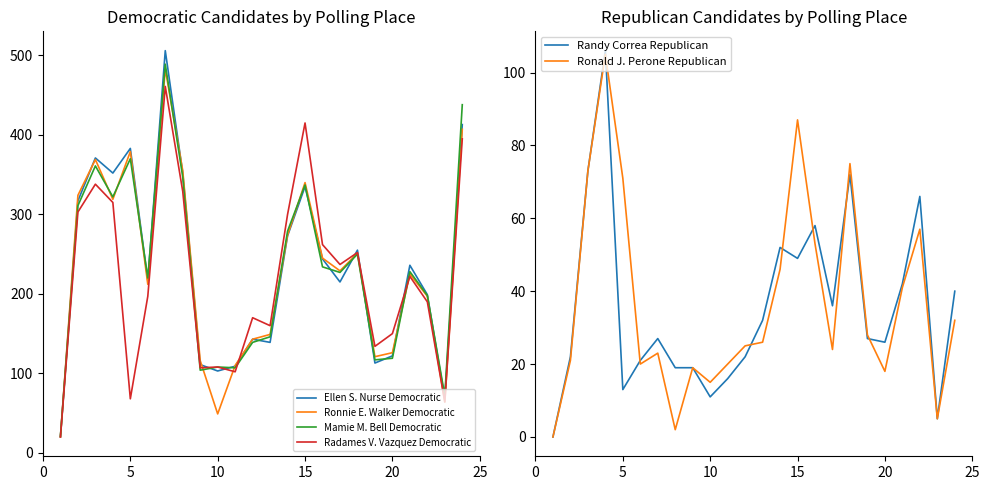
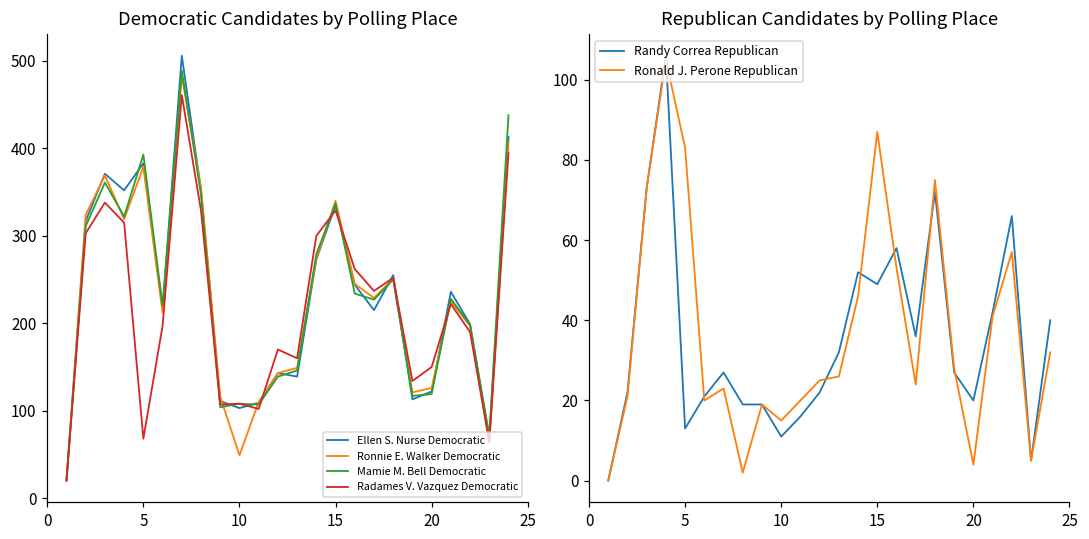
  {
    "Democratic Candidates by Polling Place": {
      "Ellen S. Nurse Democratic": {
        "5": 380,
        "10": 100
      },
      "Ronnie E. Walker Democratic": {
        "5": 380,
        "10": 50,
        "20": 130
      },
      "Mamie M. Bell Democratic": {
-       "5": 370
+       "5": 390
      },
      "Radames V. Vazquez Democratic": {
        "5": 70,
-       "15": 420,
+       "15": 330,
        "20": 150
      }
    },
    "Republican Candidates by Polling Place": {
      "Randy Correa Republican": {
        "5": 13,
        "10": 11,
        "15": 49,
-       "20": 26
+       "20": 20
      },
      "Ronald J. Perone Republican": {
-       "5": 71,
+       "5": 83,
        "10": 15,
        "15": 87,
-       "20": 18
+       "20": 4
      }
    }
  }
